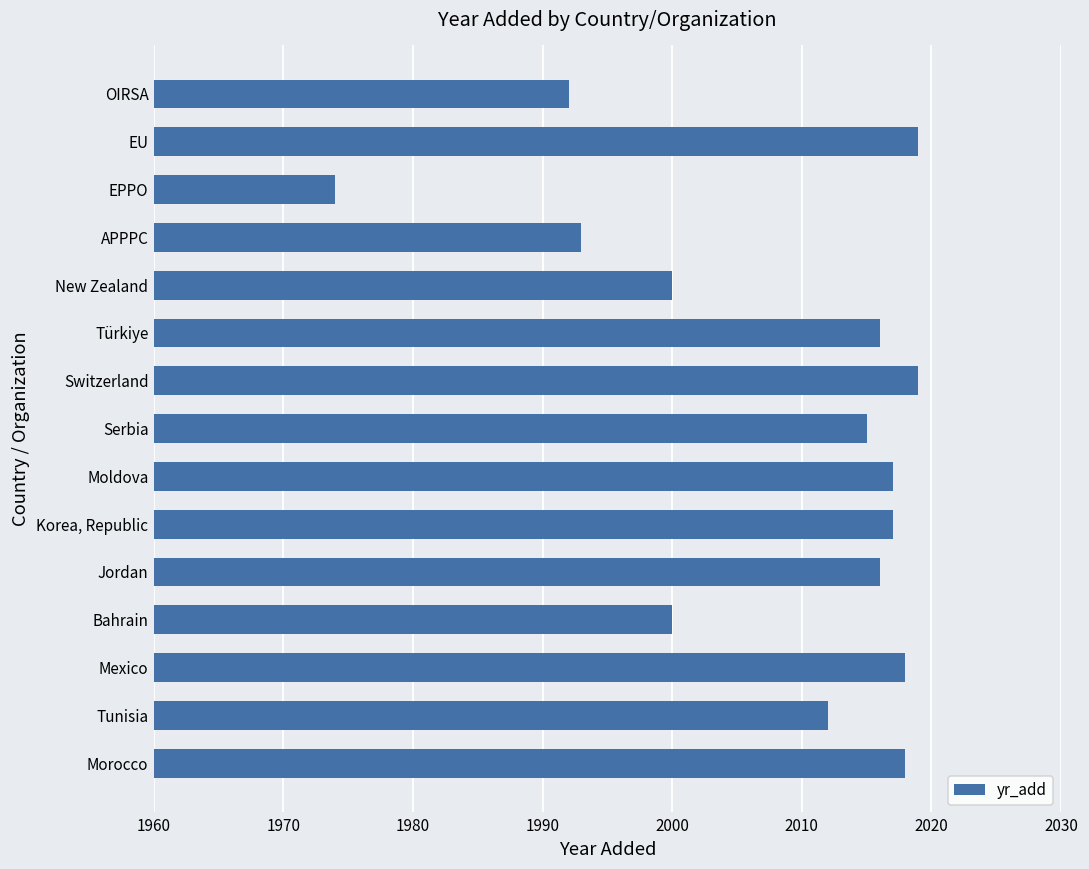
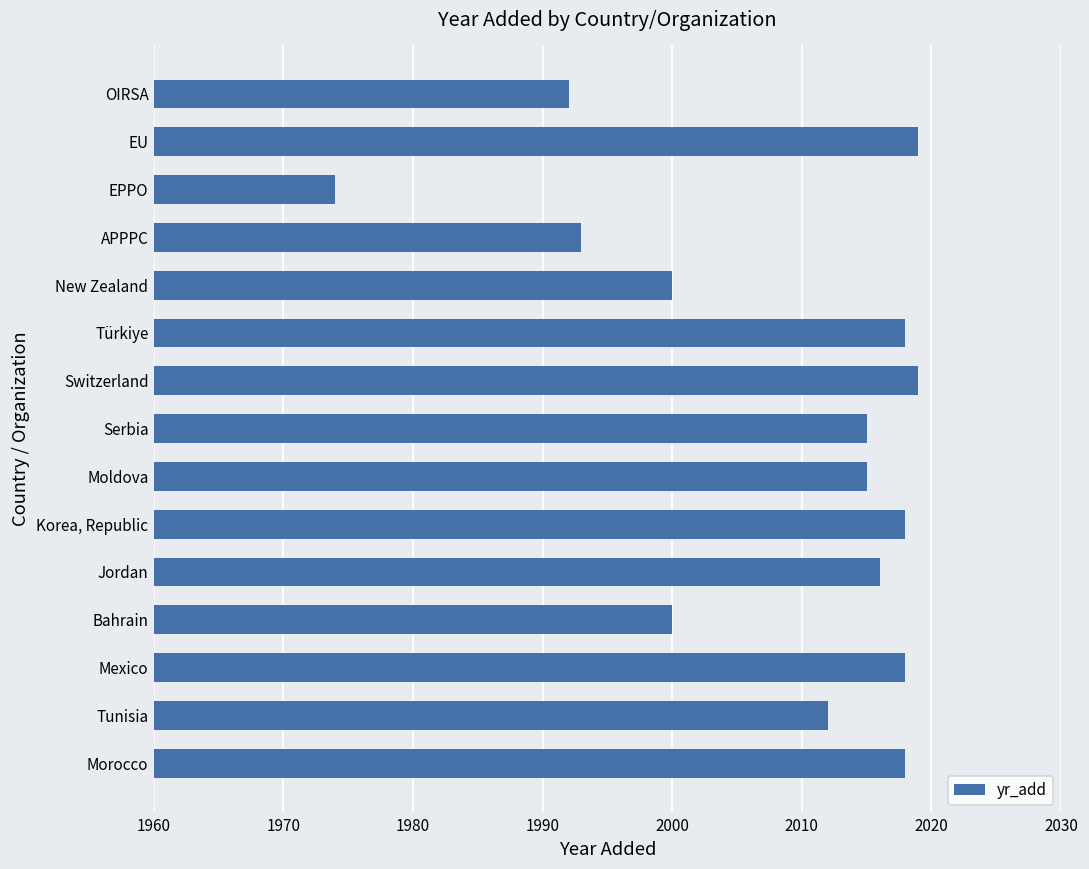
  {
    "OIRSA": 1992,
    "EU": 2019,
    "EPPO": 1974,
    "APPPC": 1993,
    "New Zealand": 2000,
-   "Türkiye": 2016,
+   "Türkiye": 2018,
    "Switzerland": 2019,
    "Serbia": 2015,
-   "Moldova": 2017,
-   "Korea, Republic": 2017,
+   "Moldova": 2015,
+   "Korea, Republic": 2018,
    "Jordan": 2016,
    "Bahrain": 2000,
    "Mexico": 2018,
    "Tunisia": 2012,
    "Morocco": 2018
  }
